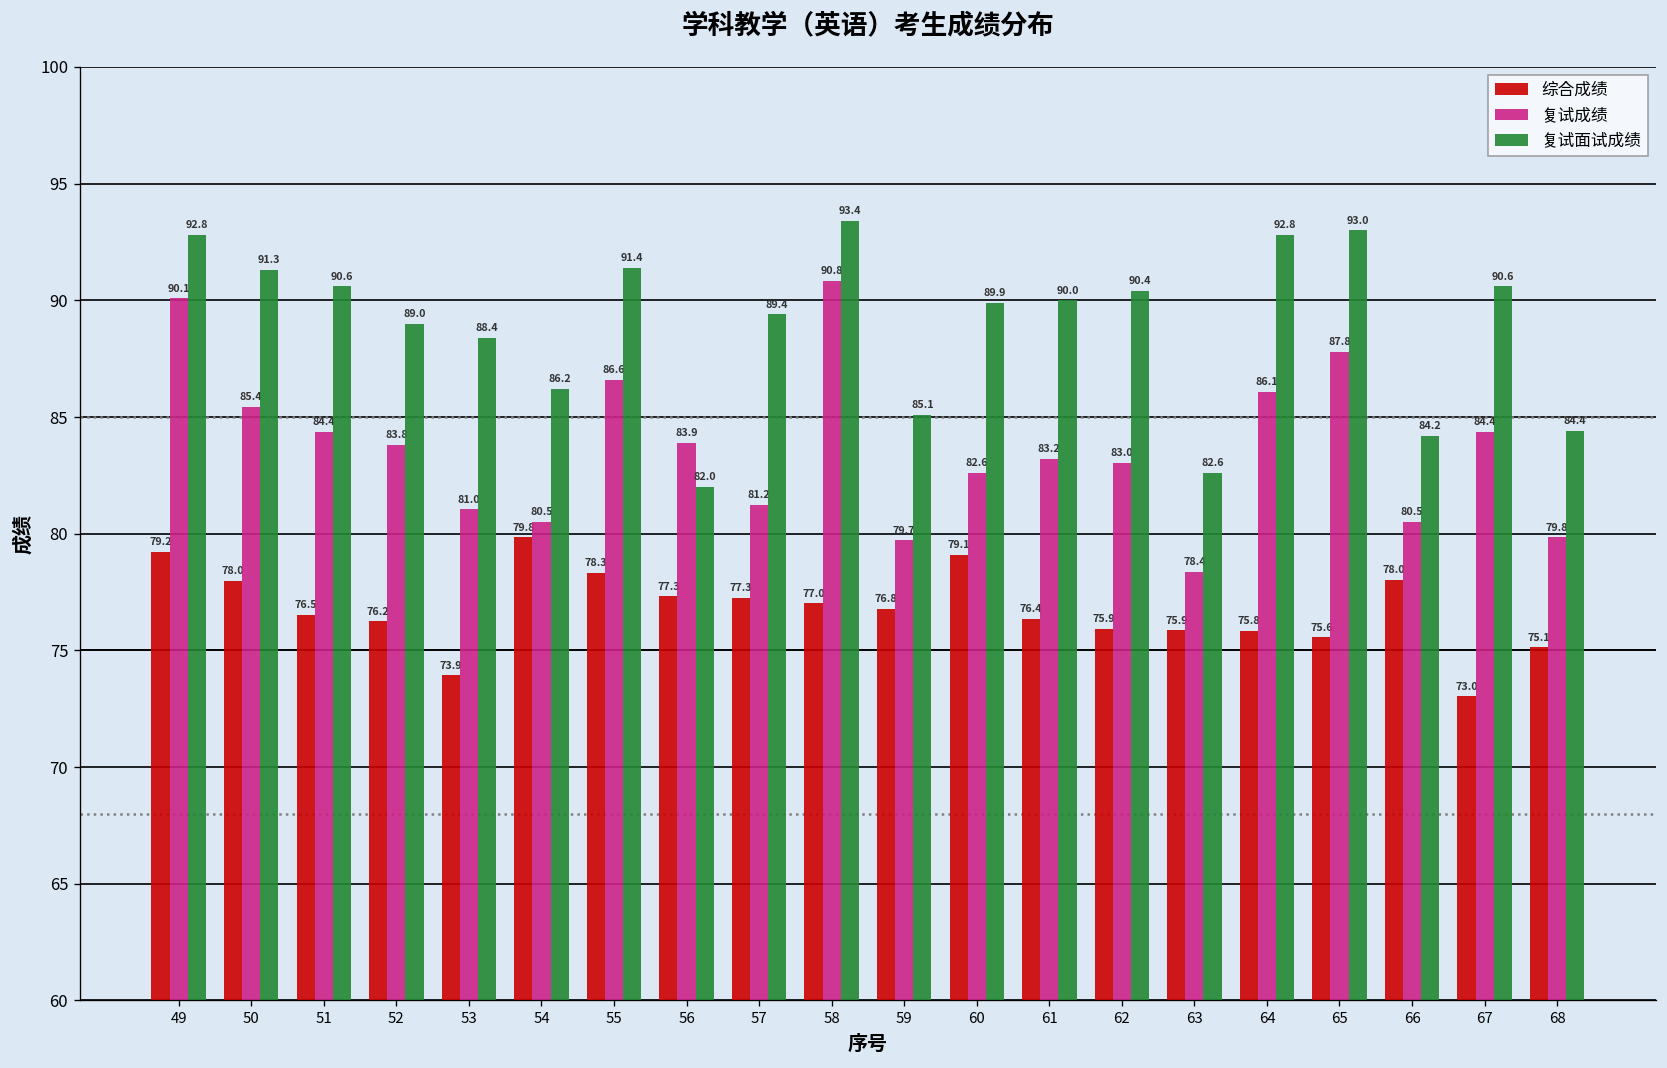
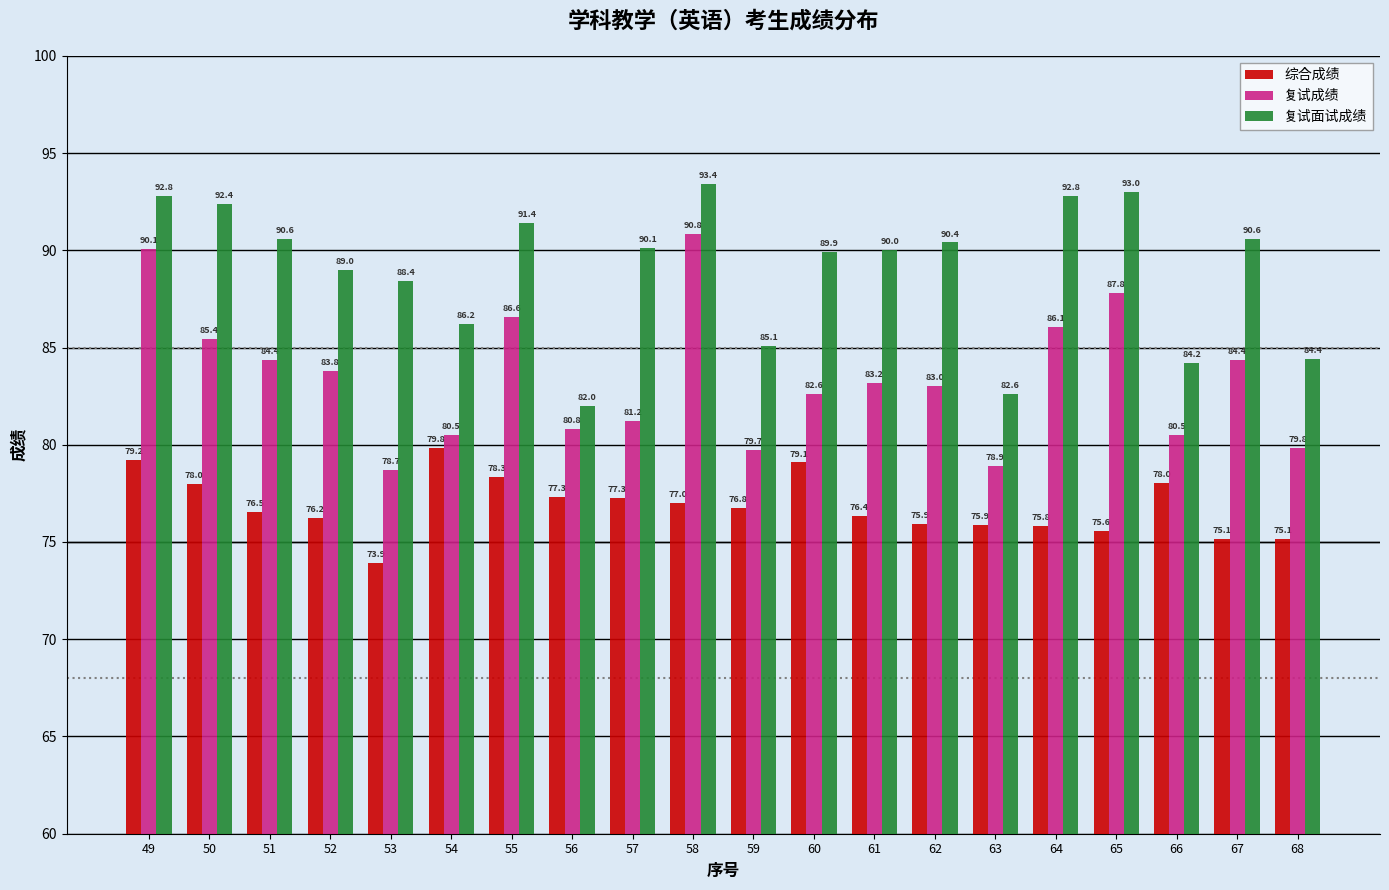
  {
    "综合成绩": {
      "49": 79.2,
      "50": 78.0,
      "51": 76.5,
      "52": 76.2,
      "53": 73.9,
      "54": 79.8,
      "55": 78.3,
      "56": 77.3,
      "57": 77.3,
      "58": 77.0,
      "59": 76.8,
      "60": 79.1,
      "61": 76.4,
      "62": 75.9,
      "63": 75.9,
      "64": 75.8,
      "65": 75.6,
      "66": 78.0,
-     "67": 73.0,
+     "67": 75.1,
      "68": 75.1
    },
    "复试成绩": {
      "49": 90.1,
      "50": 85.4,
      "51": 84.4,
      "52": 83.8,
-     "53": 81.0,
+     "53": 78.7,
      "54": 80.5,
      "55": 86.6,
-     "56": 83.9,
+     "56": 80.8,
      "57": 81.2,
      "58": 90.8,
      "59": 79.7,
      "60": 82.6,
      "61": 83.2,
      "62": 83.0,
-     "63": 78.4,
+     "63": 78.9,
      "64": 86.1,
      "65": 87.8,
      "66": 80.5,
      "67": 84.4,
      "68": 79.8
    },
    "复试面试成绩": {
      "49": 92.8,
-     "50": 91.3,
+     "50": 92.4,
      "51": 90.6,
      "52": 89.0,
      "53": 88.4,
      "54": 86.2,
      "55": 91.4,
      "56": 82.0,
-     "57": 89.4,
+     "57": 90.1,
      "58": 93.4,
      "59": 85.1,
      "60": 89.9,
      "61": 90.0,
      "62": 90.4,
      "63": 82.6,
      "64": 92.8,
      "65": 93.0,
      "66": 84.2,
      "67": 90.6,
      "68": 84.4
    }
  }
